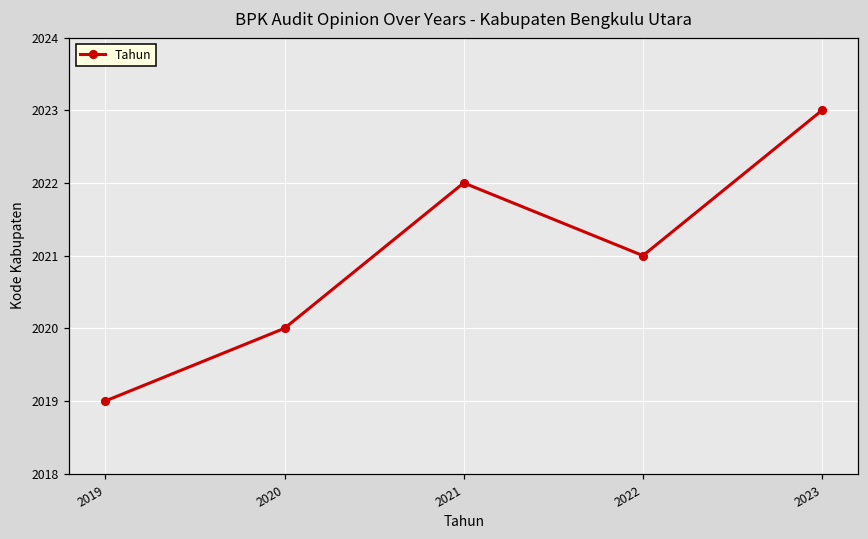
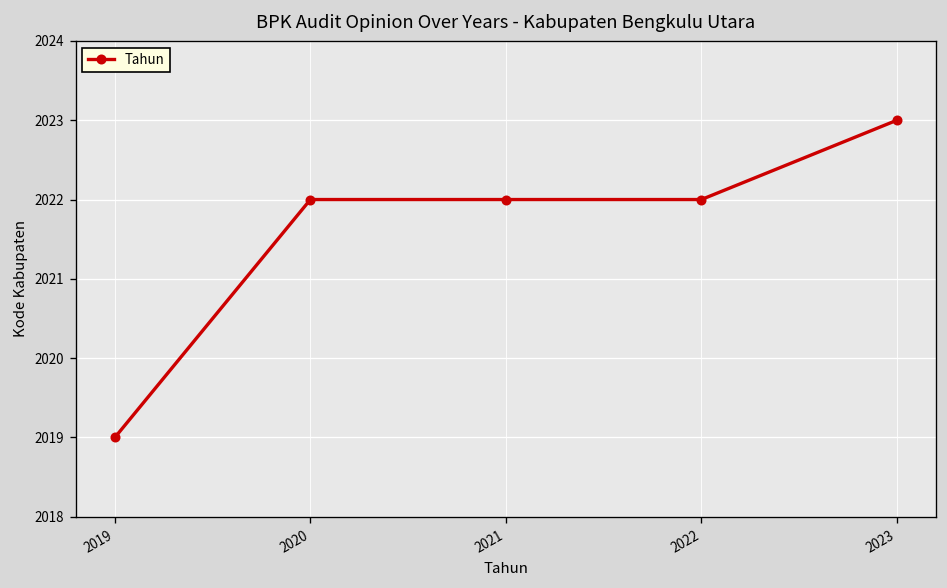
  {
    "2019": 2019,
-   "2020": 2020,
+   "2020": 2022,
    "2021": 2022,
-   "2022": 2021,
+   "2022": 2022,
    "2023": 2023
  }
